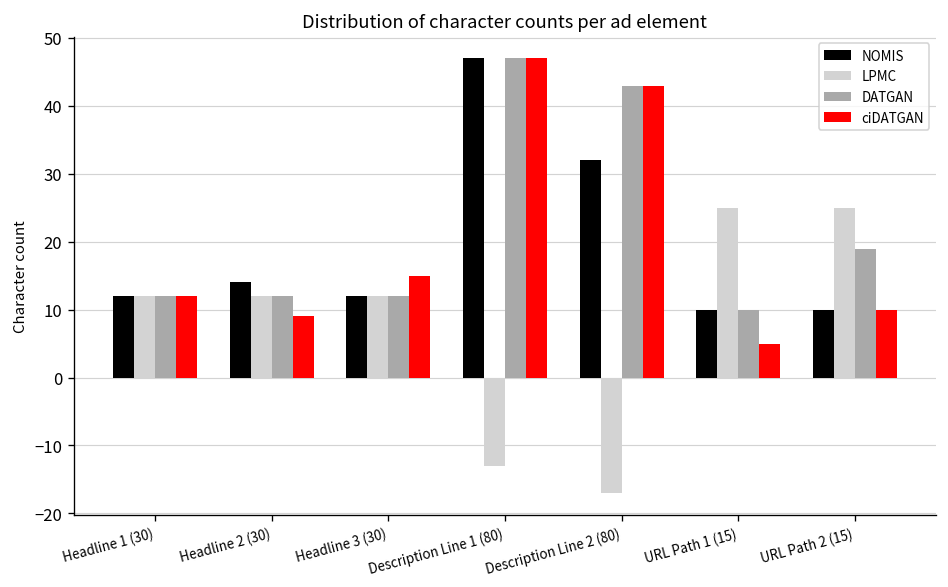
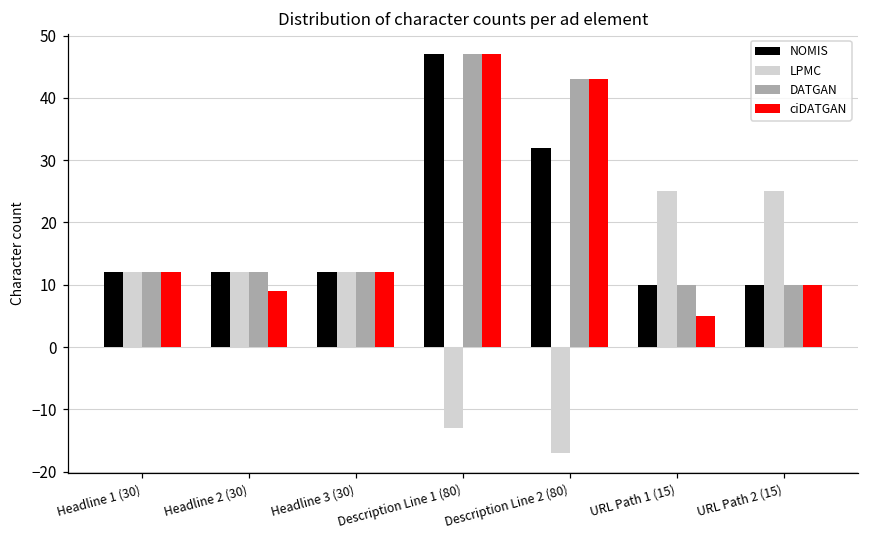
  {
    "NOMIS": {
      "Headline 1 (30)": 12,
-     "Headline 2 (30)": 14,
+     "Headline 2 (30)": 12,
      "Headline 3 (30)": 12,
      "Description Line 1 (80)": 47,
      "Description Line 2 (80)": 32,
      "URL Path 1 (15)": 10,
      "URL Path 2 (15)": 10
    },
    "LPMC": {
      "Headline 1 (30)": 12,
      "Headline 2 (30)": 12,
      "Headline 3 (30)": 12,
      "Description Line 1 (80)": -13,
      "Description Line 2 (80)": -17,
      "URL Path 1 (15)": 25,
      "URL Path 2 (15)": 25
    },
    "DATGAN": {
      "Headline 1 (30)": 12,
      "Headline 2 (30)": 12,
      "Headline 3 (30)": 12,
      "Description Line 1 (80)": 47,
      "Description Line 2 (80)": 43,
      "URL Path 1 (15)": 10,
-     "URL Path 2 (15)": 19
+     "URL Path 2 (15)": 10
    },
    "ciDATGAN": {
      "Headline 1 (30)": 12,
      "Headline 2 (30)": 9,
-     "Headline 3 (30)": 15,
+     "Headline 3 (30)": 12,
      "Description Line 1 (80)": 47,
      "Description Line 2 (80)": 43,
      "URL Path 1 (15)": 5,
      "URL Path 2 (15)": 10
    }
  }
